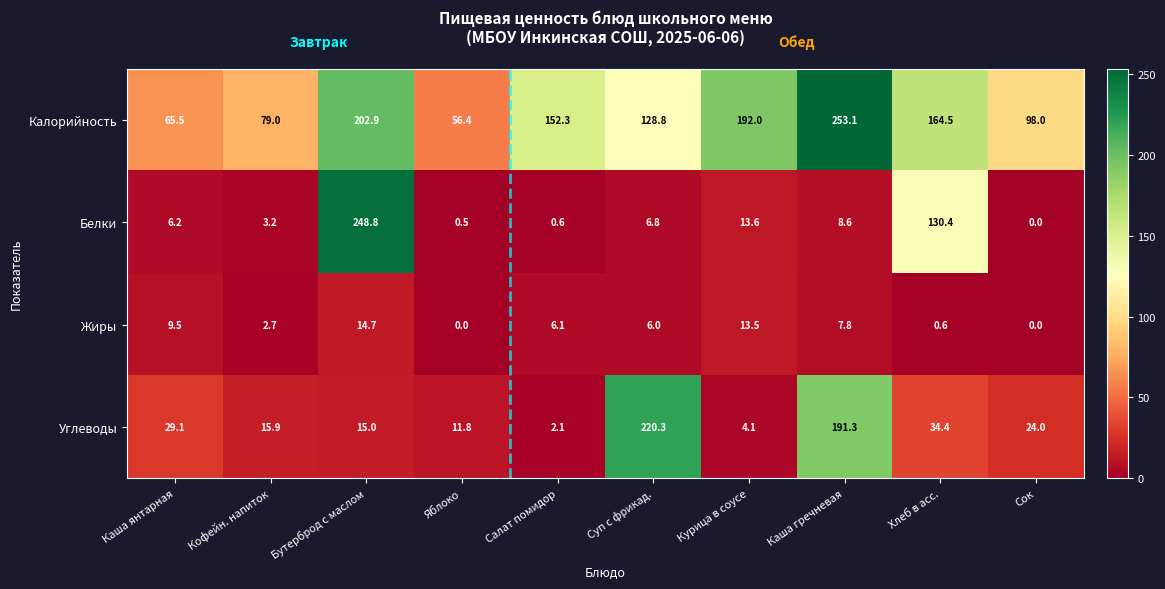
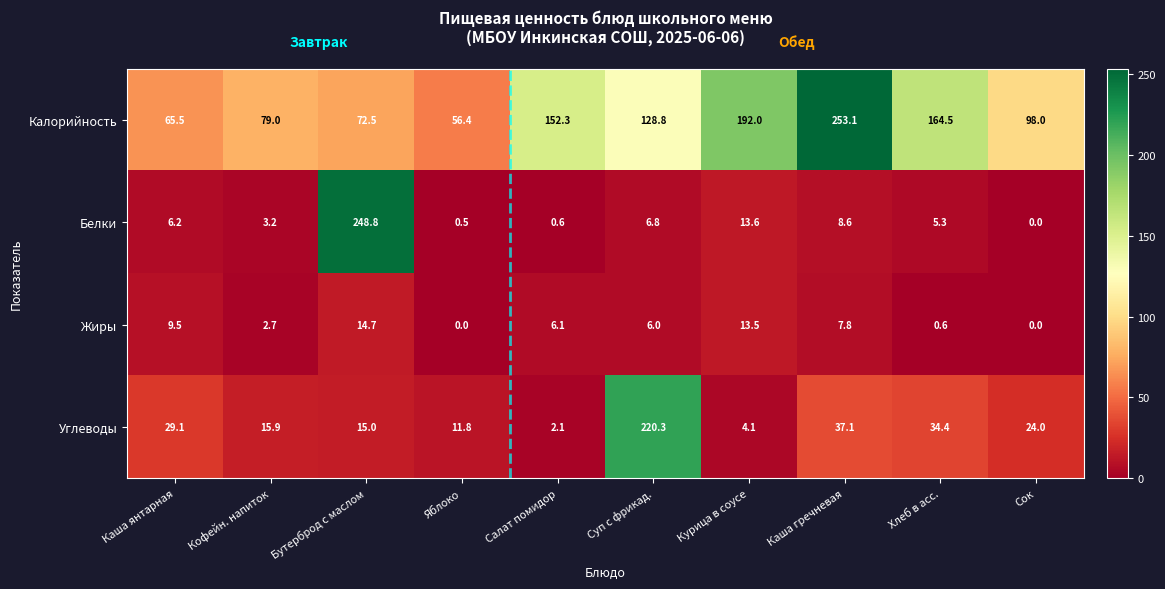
  {
    "Калорийность": {
      "Каша янтарная": 65.5,
      "Кофейн. напиток": 79.0,
-     "Бутерброд с маслом": 202.9,
+     "Бутерброд с маслом": 72.5,
      "Яблоко": 56.4,
      "Салат помидор": 152.3,
      "Суп с фрикад.": 128.8,
      "Курица в соусе": 192.0,
      "Каша гречневая": 253.1,
      "Хлеб в асс.": 164.5,
      "Сок": 98.0
    },
    "Белки": {
      "Каша янтарная": 6.2,
      "Кофейн. напиток": 3.2,
      "Бутерброд с маслом": 248.8,
      "Яблоко": 0.5,
      "Салат помидор": 0.6,
      "Суп с фрикад.": 6.8,
      "Курица в соусе": 13.6,
      "Каша гречневая": 8.6,
-     "Хлеб в асс.": 130.4,
+     "Хлеб в асс.": 5.3,
      "Сок": 0.0
    },
    "Жиры": {
      "Каша янтарная": 9.5,
      "Кофейн. напиток": 2.7,
      "Бутерброд с маслом": 14.7,
      "Яблоко": 0.0,
      "Салат помидор": 6.1,
      "Суп с фрикад.": 6.0,
      "Курица в соусе": 13.5,
      "Каша гречневая": 7.8,
      "Хлеб в асс.": 0.6,
      "Сок": 0.0
    },
    "Углеводы": {
      "Каша янтарная": 29.1,
      "Кофейн. напиток": 15.9,
      "Бутерброд с маслом": 15.0,
      "Яблоко": 11.8,
      "Салат помидор": 2.1,
      "Суп с фрикад.": 220.3,
      "Курица в соусе": 4.1,
-     "Каша гречневая": 191.3,
+     "Каша гречневая": 37.1,
      "Хлеб в асс.": 34.4,
      "Сок": 24.0
    }
  }
